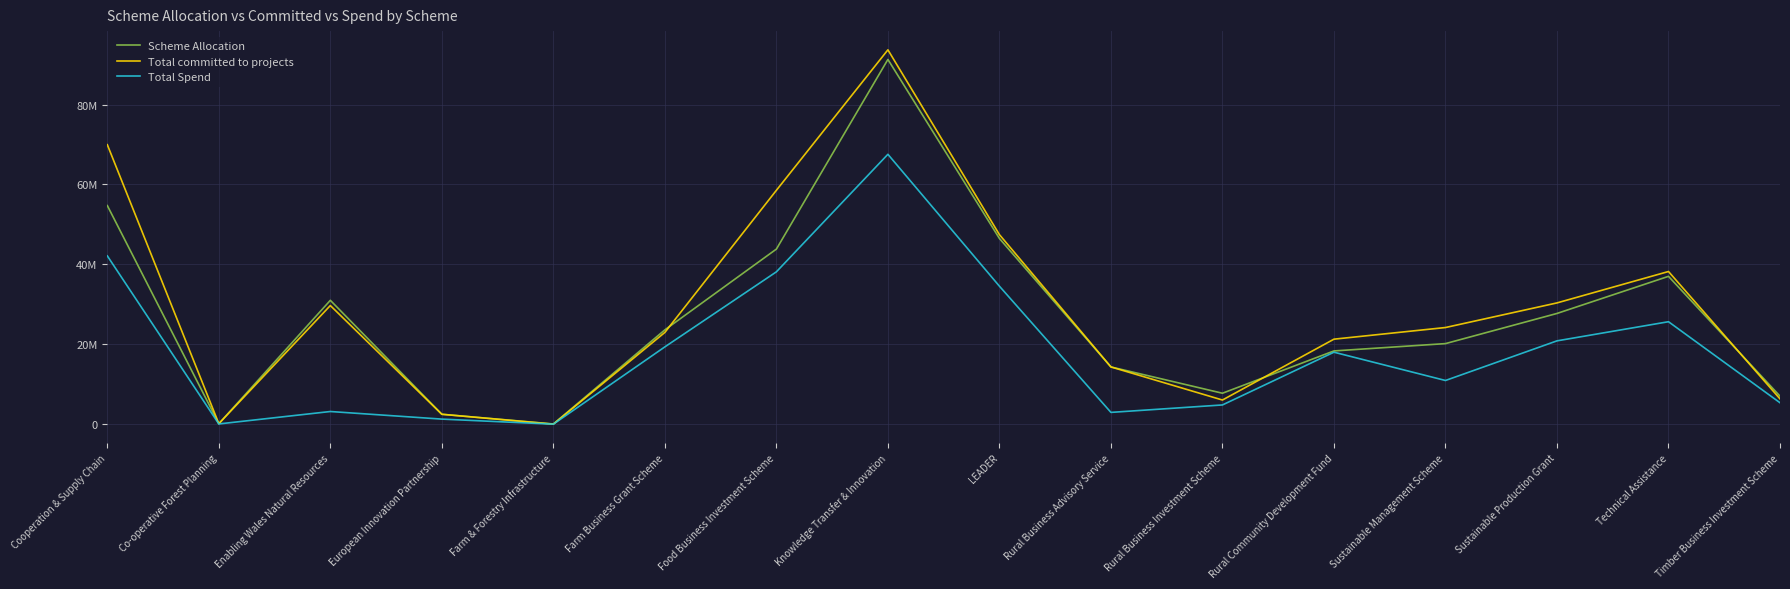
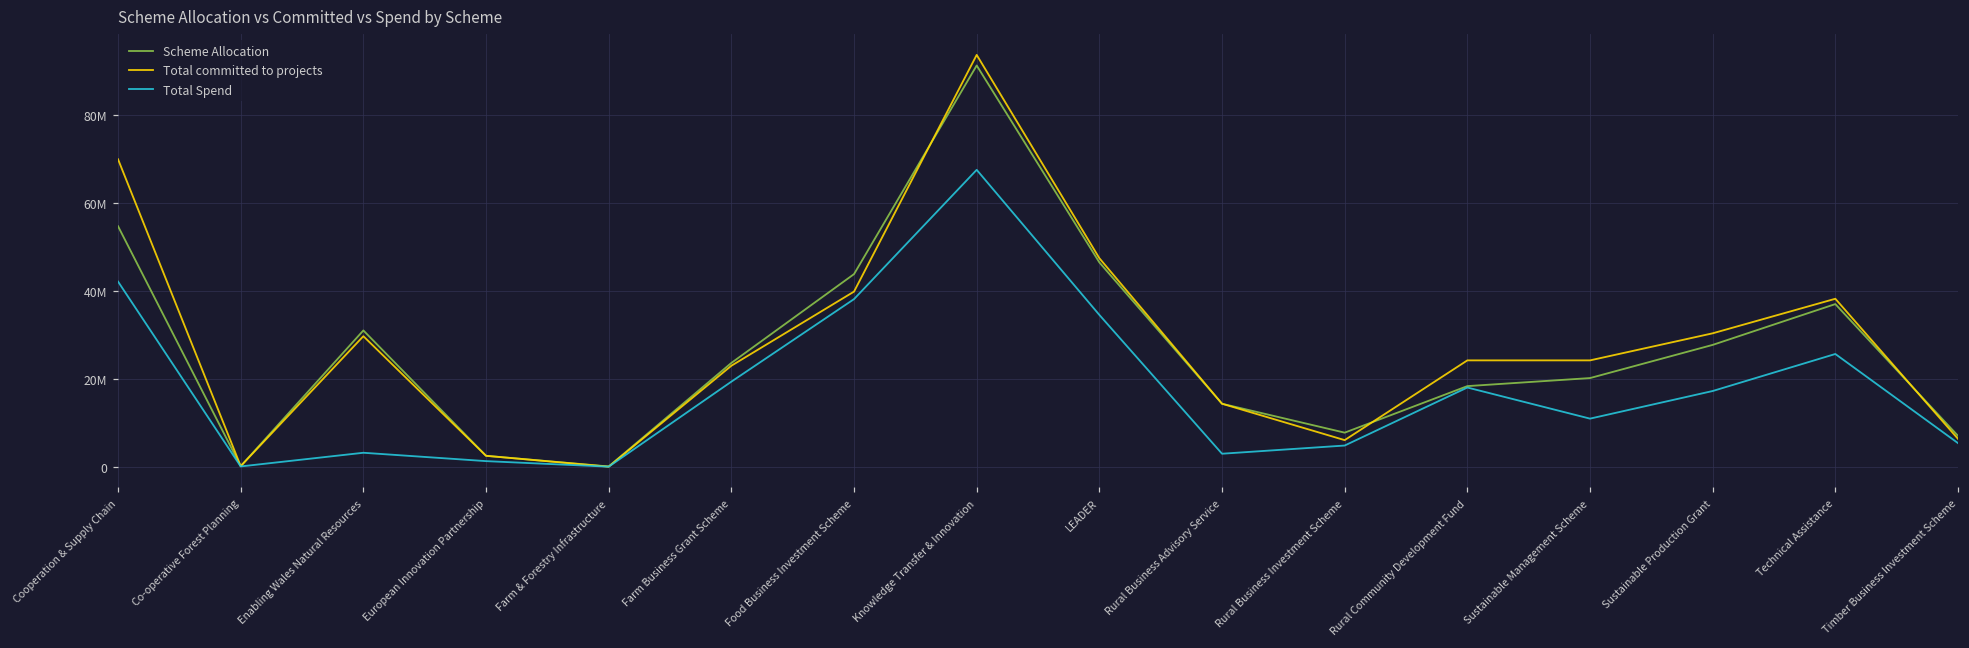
  {
    "Scheme Allocation": {
      "Cooperation & Supply Chain": 55000000,
      "Enabling Wales Natural Resources": 31000000,
      "Farm Business Grant Scheme": 24000000,
      "Food Business Investment Scheme": 44000000,
      "Knowledge Transfer & Innovation": 91000000,
      "LEADER": 46000000,
      "Rural Business Investment Scheme": 8000000,
      "Sustainable Management Scheme": 20000000,
      "Sustainable Production Grant": 28000000,
      "Technical Assistance": 37000000,
      "Timber Business Investment Scheme": 7000000
    },
    "Total committed to projects": {
      "Cooperation & Supply Chain": 70000000,
      "Enabling Wales Natural Resources": 30000000,
      "Farm Business Grant Scheme": 23000000,
-     "Food Business Investment Scheme": 59000000,
+     "Food Business Investment Scheme": 40000000,
      "Knowledge Transfer & Innovation": 94000000,
      "LEADER": 47000000,
      "Rural Business Investment Scheme": 6000000,
-     "Rural Community Development Fund": 21000000,
+     "Rural Community Development Fund": 24000000,
      "Sustainable Management Scheme": 24000000,
      "Sustainable Production Grant": 30000000,
      "Technical Assistance": 38000000,
      "Timber Business Investment Scheme": 6000000
    },
    "Total Spend": {
      "Cooperation & Supply Chain": 42000000,
      "Enabling Wales Natural Resources": 3000000,
      "European Innovation Partnership": 1000000,
      "Farm Business Grant Scheme": 19000000,
      "Food Business Investment Scheme": 38000000,
      "Knowledge Transfer & Innovation": 68000000,
      "LEADER": 35000000,
      "Rural Business Advisory Service": 3000000,
      "Rural Business Investment Scheme": 5000000,
      "Sustainable Management Scheme": 11000000,
-     "Sustainable Production Grant": 21000000,
+     "Sustainable Production Grant": 17000000,
      "Technical Assistance": 26000000,
      "Timber Business Investment Scheme": 5000000
    }
  }
